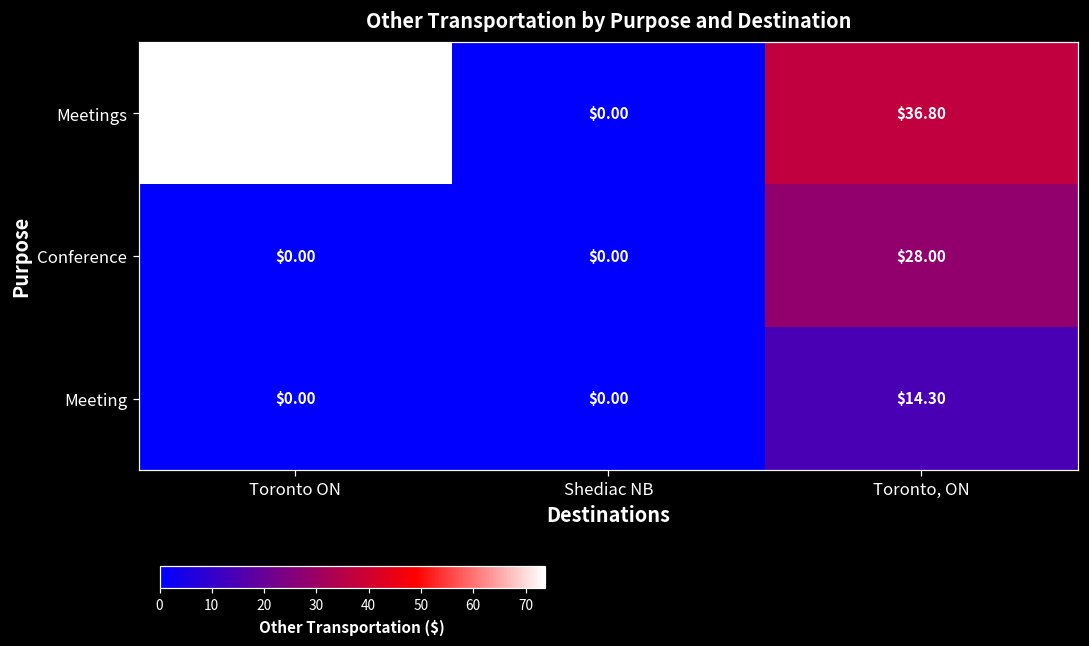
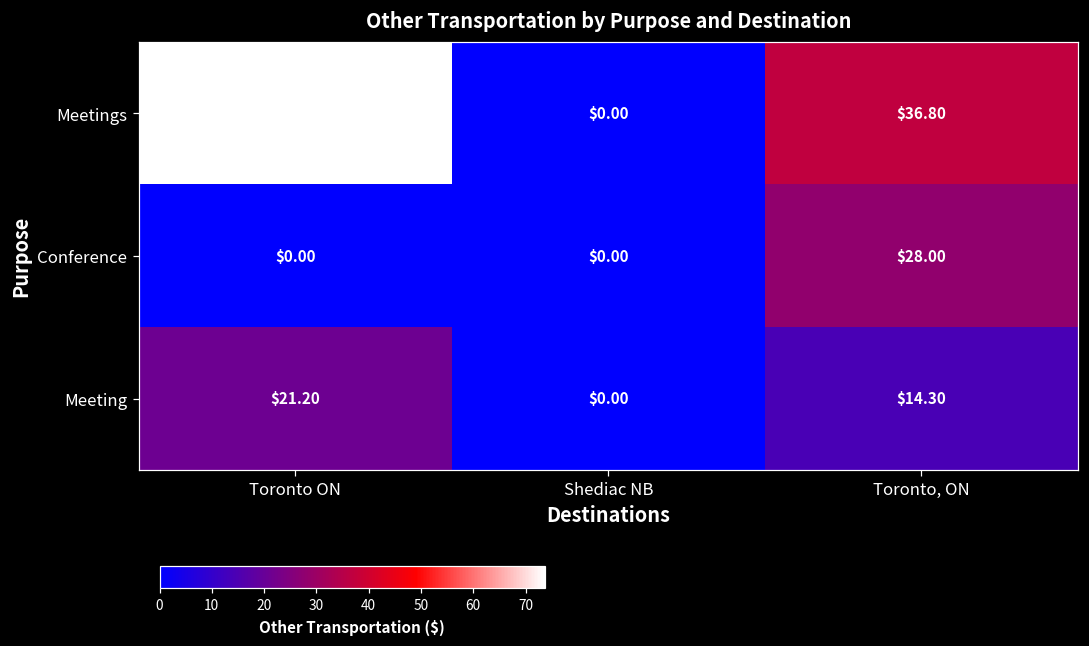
  {
    "Meetings": {
      "Shediac NB": "$0.00",
      "Toronto, ON": "$36.80"
    },
    "Conference": {
      "Toronto ON": "$0.00",
      "Shediac NB": "$0.00",
      "Toronto, ON": "$28.00"
    },
    "Meeting": {
-     "Toronto ON": "$0.00",
+     "Toronto ON": "$21.20",
      "Shediac NB": "$0.00",
      "Toronto, ON": "$14.30"
    }
  }
